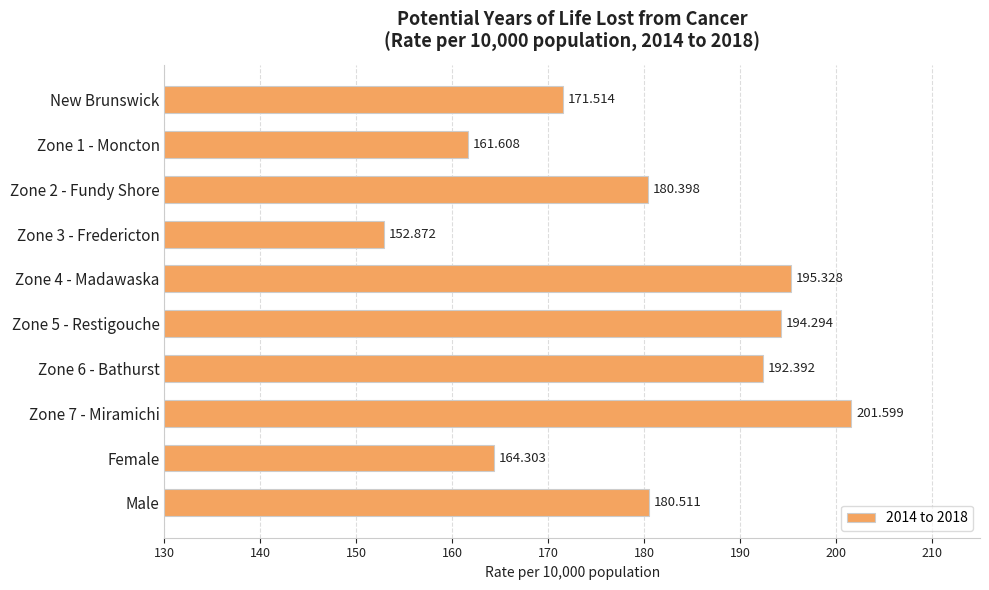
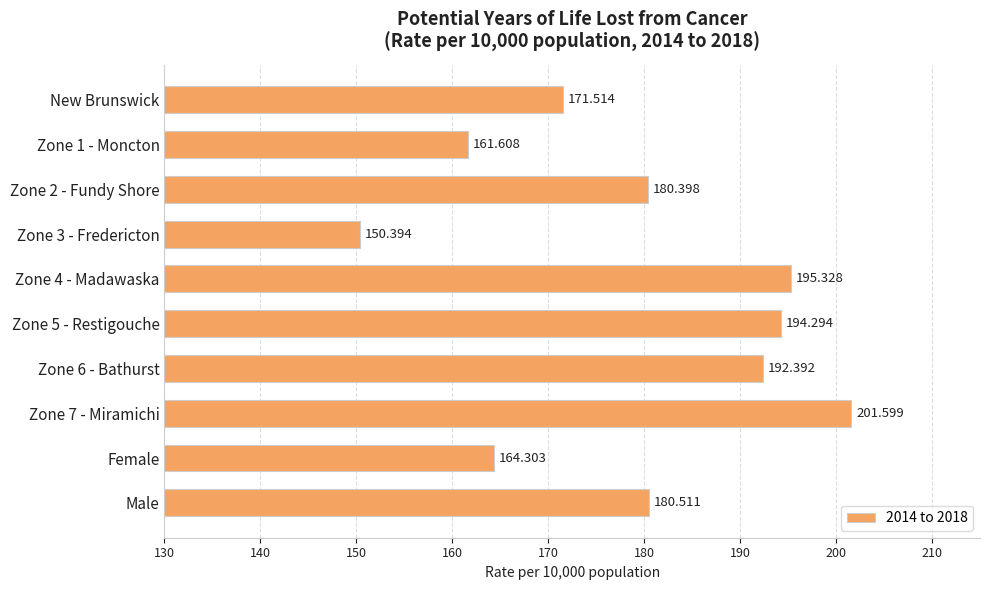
  {
    "New Brunswick": 171.514,
    "Zone 1 - Moncton": 161.608,
    "Zone 2 - Fundy Shore": 180.398,
-   "Zone 3 - Fredericton": 152.872,
+   "Zone 3 - Fredericton": 150.394,
    "Zone 4 - Madawaska": 195.328,
    "Zone 5 - Restigouche": 194.294,
    "Zone 6 - Bathurst": 192.392,
    "Zone 7 - Miramichi": 201.599,
    "Female": 164.303,
    "Male": 180.511
  }
